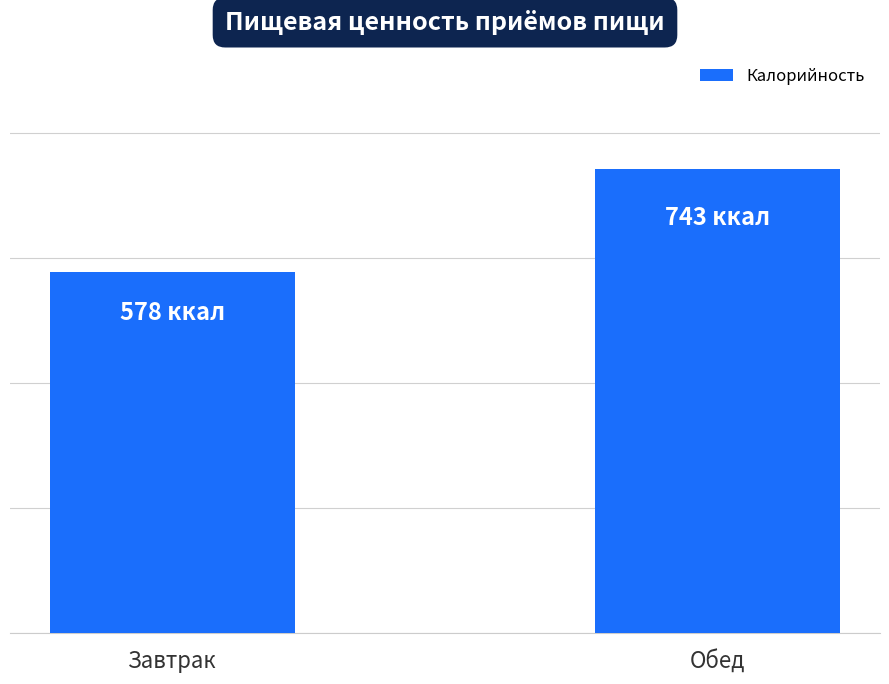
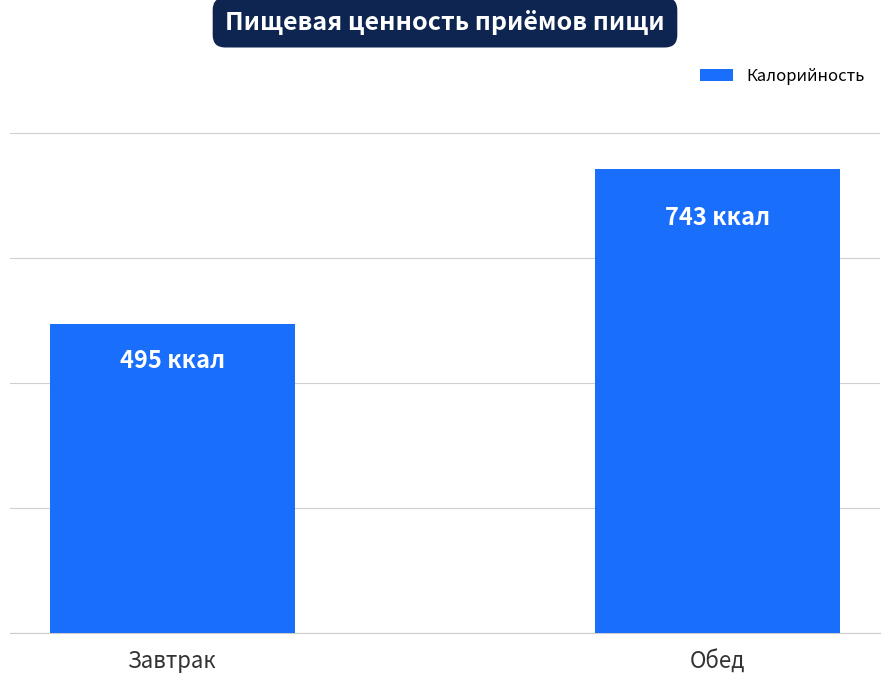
  {
-   "Завтрак": 578,
+   "Завтрак": 495,
    "Обед": 743
  }
